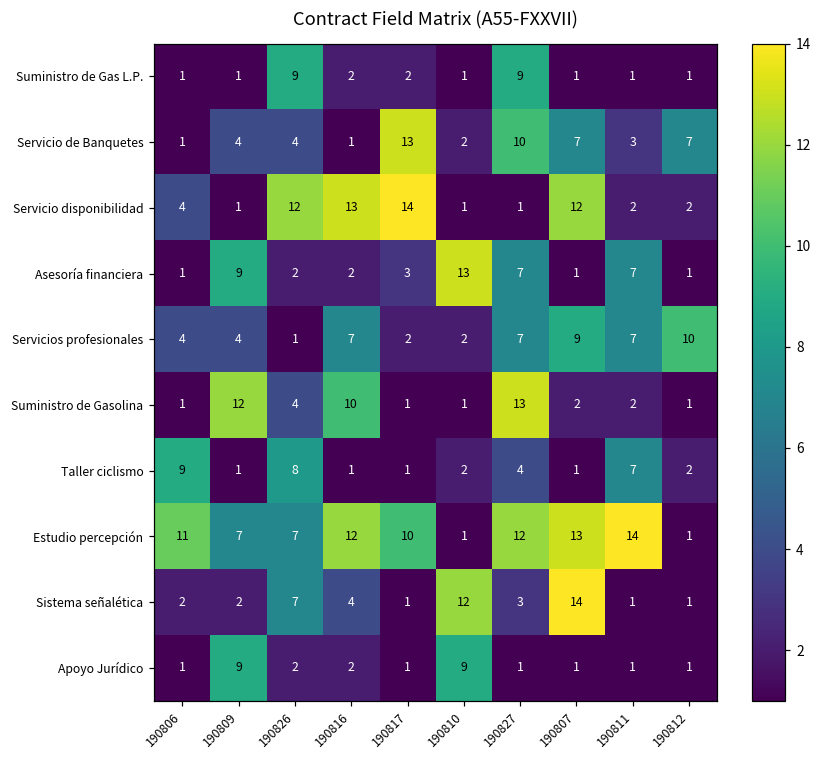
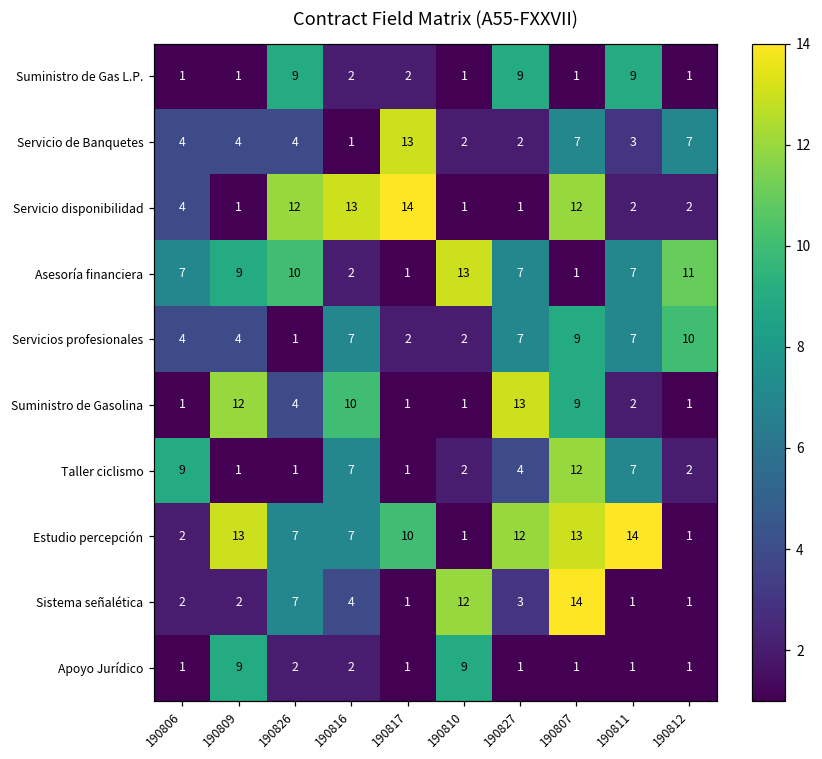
  {
    "Suministro de Gas L.P.": {
      "190806": 1,
      "190809": 1,
      "190826": 9,
      "190816": 2,
      "190817": 2,
      "190810": 1,
      "190827": 9,
      "190807": 1,
-     "190811": 1,
+     "190811": 9,
      "190812": 1
    },
    "Servicio de Banquetes": {
-     "190806": 1,
+     "190806": 4,
      "190809": 4,
      "190826": 4,
      "190816": 1,
      "190817": 13,
      "190810": 2,
-     "190827": 10,
+     "190827": 2,
      "190807": 7,
      "190811": 3,
      "190812": 7
    },
    "Servicio disponibilidad": {
      "190806": 4,
      "190809": 1,
      "190826": 12,
      "190816": 13,
      "190817": 14,
      "190810": 1,
      "190827": 1,
      "190807": 12,
      "190811": 2,
      "190812": 2
    },
    "Asesoría financiera": {
-     "190806": 1,
+     "190806": 7,
      "190809": 9,
-     "190826": 2,
+     "190826": 10,
      "190816": 2,
-     "190817": 3,
+     "190817": 1,
      "190810": 13,
      "190827": 7,
      "190807": 1,
      "190811": 7,
-     "190812": 1
+     "190812": 11
    },
    "Servicios profesionales": {
      "190806": 4,
      "190809": 4,
      "190826": 1,
      "190816": 7,
      "190817": 2,
      "190810": 2,
      "190827": 7,
      "190807": 9,
      "190811": 7,
      "190812": 10
    },
    "Suministro de Gasolina": {
      "190806": 1,
      "190809": 12,
      "190826": 4,
      "190816": 10,
      "190817": 1,
      "190810": 1,
      "190827": 13,
-     "190807": 2,
+     "190807": 9,
      "190811": 2,
      "190812": 1
    },
    "Taller ciclismo": {
      "190806": 9,
      "190809": 1,
-     "190826": 8,
-     "190816": 1,
+     "190826": 1,
+     "190816": 7,
      "190817": 1,
      "190810": 2,
      "190827": 4,
-     "190807": 1,
+     "190807": 12,
      "190811": 7,
      "190812": 2
    },
    "Estudio percepción": {
-     "190806": 11,
-     "190809": 7,
+     "190806": 2,
+     "190809": 13,
      "190826": 7,
-     "190816": 12,
+     "190816": 7,
      "190817": 10,
      "190810": 1,
      "190827": 12,
      "190807": 13,
      "190811": 14,
      "190812": 1
    },
    "Sistema señalética": {
      "190806": 2,
      "190809": 2,
      "190826": 7,
      "190816": 4,
      "190817": 1,
      "190810": 12,
      "190827": 3,
      "190807": 14,
      "190811": 1,
      "190812": 1
    },
    "Apoyo Jurídico": {
      "190806": 1,
      "190809": 9,
      "190826": 2,
      "190816": 2,
      "190817": 1,
      "190810": 9,
      "190827": 1,
      "190807": 1,
      "190811": 1,
      "190812": 1
    }
  }
